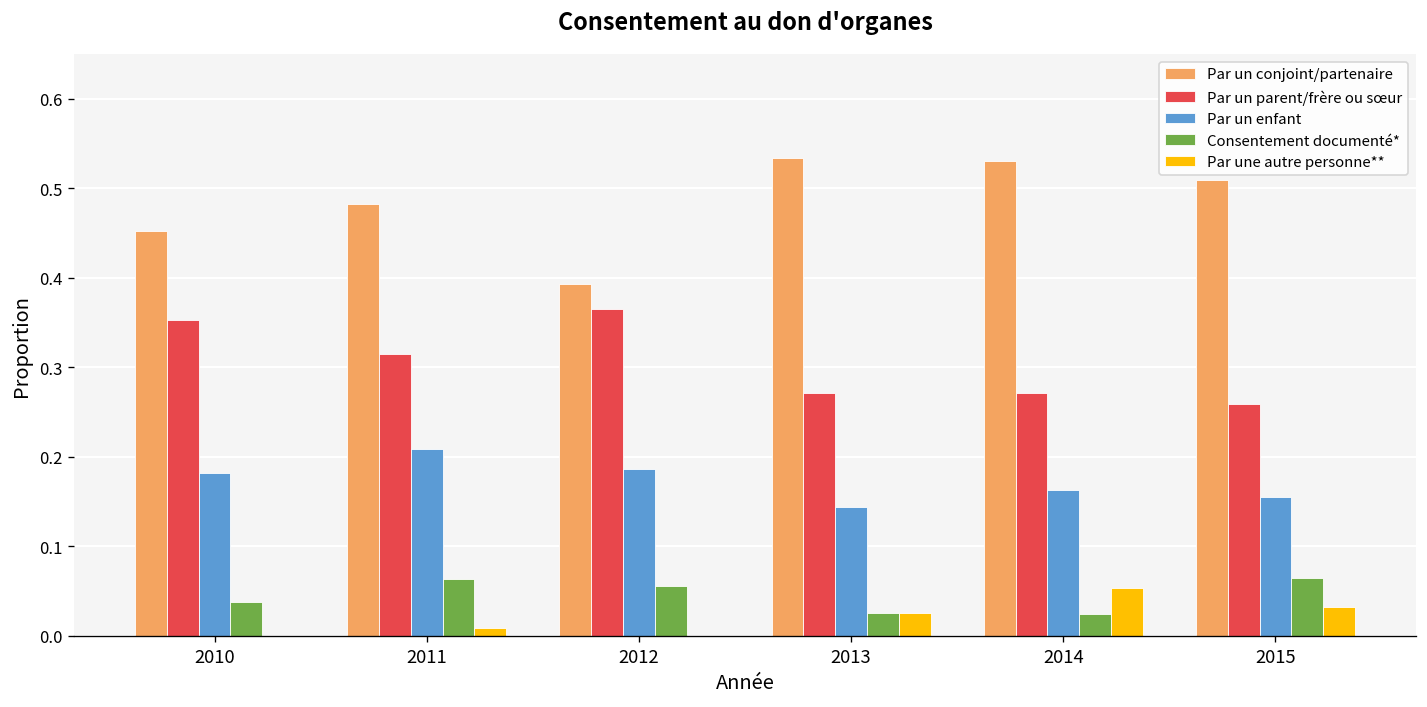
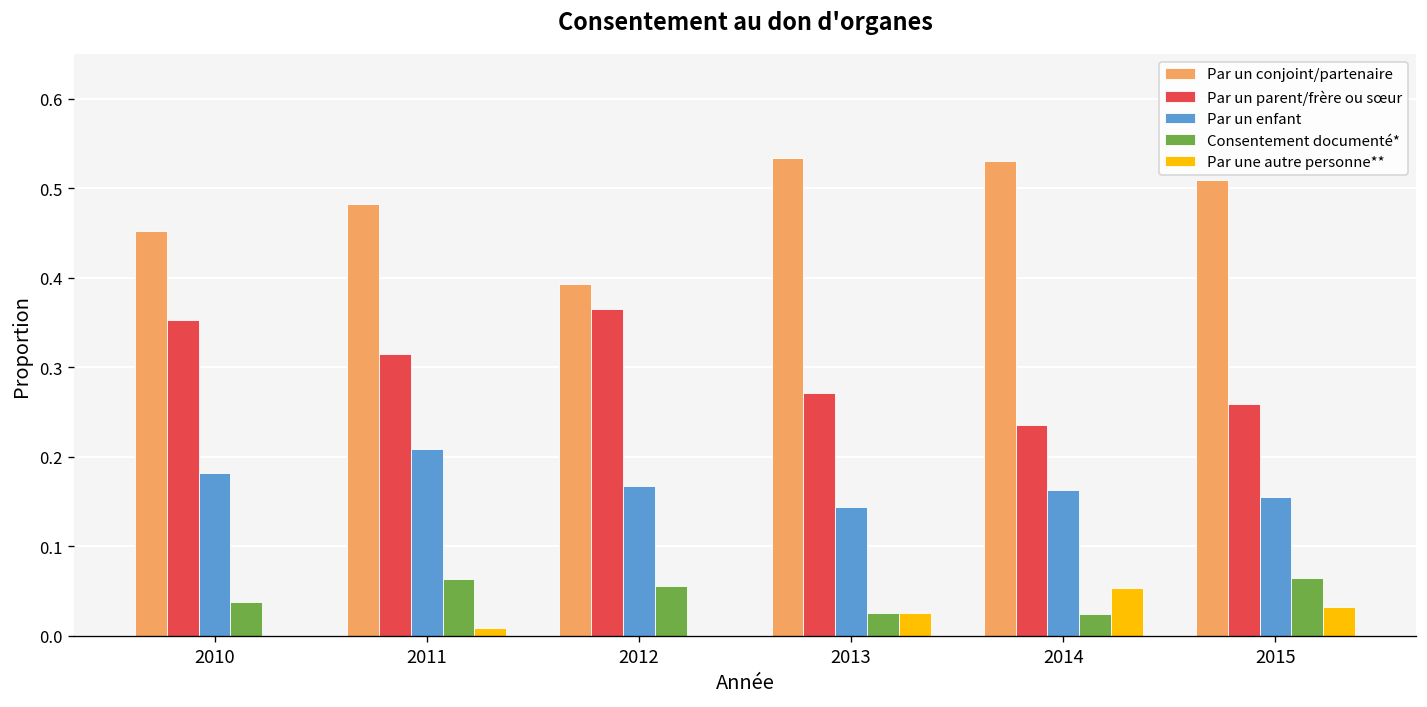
  {
    "Par un conjoint/partenaire": {
      "2010": 0.45,
      "2011": 0.48,
      "2012": 0.39,
      "2013": 0.53,
      "2014": 0.53
    },
    "Par un parent/frère ou sœur": {
      "2010": 0.35,
      "2011": 0.32,
      "2012": 0.37,
      "2013": 0.27,
-     "2014": 0.27,
+     "2014": 0.24,
      "2015": 0.26
    },
    "Par un enfant": {
      "2010": 0.18,
      "2011": 0.21,
-     "2012": 0.19,
+     "2012": 0.17,
      "2013": 0.14,
      "2014": 0.16,
      "2015": 0.16
    },
    "Consentement documenté*": {
      "2010": 0.04,
      "2011": 0.06,
      "2012": 0.06,
      "2013": 0.03,
      "2014": 0.02,
      "2015": 0.07
    },
    "Par une autre personne**": {
      "2010": 0.00,
      "2011": 0.01,
      "2012": 0.00,
      "2013": 0.03,
      "2014": 0.05,
      "2015": 0.03
    }
  }
